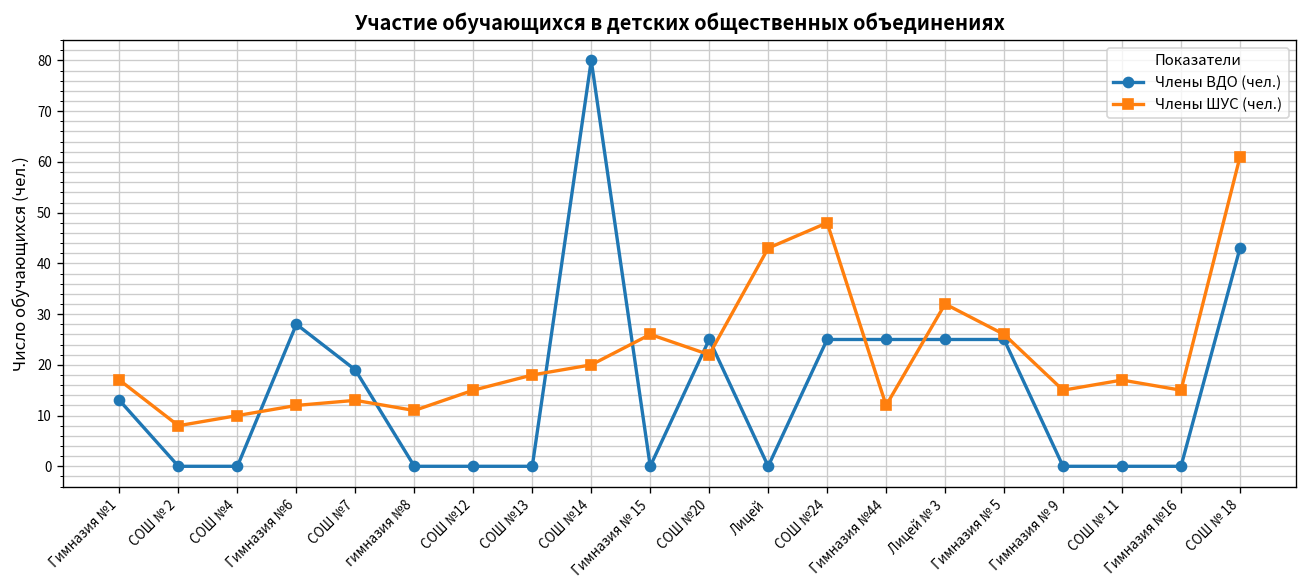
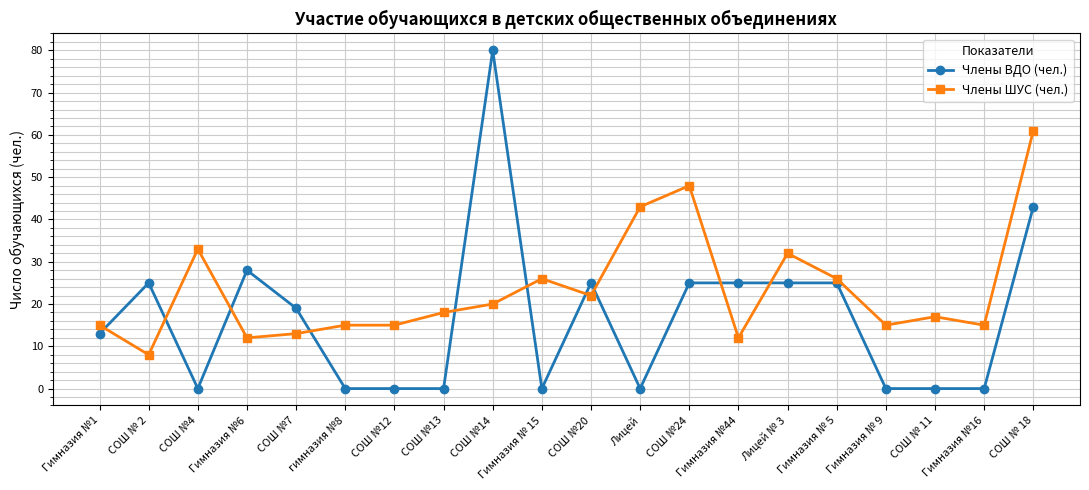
  {
    "Члены ВДО (чел.)": {
      "Гимназия №1": 13,
-     "СОШ № 2": 0,
+     "СОШ № 2": 25,
      "СОШ №4": 0,
      "Гимназия №6": 28,
      "СОШ №7": 19,
      "гимназия №8": 0,
      "СОШ №12": 0,
      "СОШ №13": 0,
      "СОШ №14": 80,
      "Гимназия № 15": 0,
      "СОШ №20": 25,
      "Лицей": 0,
      "СОШ №24": 25,
      "Гимназия №44": 25,
      "Лицей № 3": 25,
      "Гимназия № 5": 25,
      "Гимназия № 9": 0,
      "СОШ № 11": 0,
      "Гимназия №16": 0,
      "СОШ № 18": 43
    },
    "Члены ШУС (чел.)": {
-     "Гимназия №1": 17,
+     "Гимназия №1": 15,
      "СОШ № 2": 8,
-     "СОШ №4": 10,
+     "СОШ №4": 33,
      "Гимназия №6": 12,
      "СОШ №7": 13,
-     "гимназия №8": 11,
+     "гимназия №8": 15,
      "СОШ №12": 15,
      "СОШ №13": 18,
      "СОШ №14": 20,
      "Гимназия № 15": 26,
      "СОШ №20": 22,
      "Лицей": 43,
      "СОШ №24": 48,
      "Гимназия №44": 12,
      "Лицей № 3": 32,
      "Гимназия № 5": 26,
      "Гимназия № 9": 15,
      "СОШ № 11": 17,
      "Гимназия №16": 15,
      "СОШ № 18": 61
    }
  }
